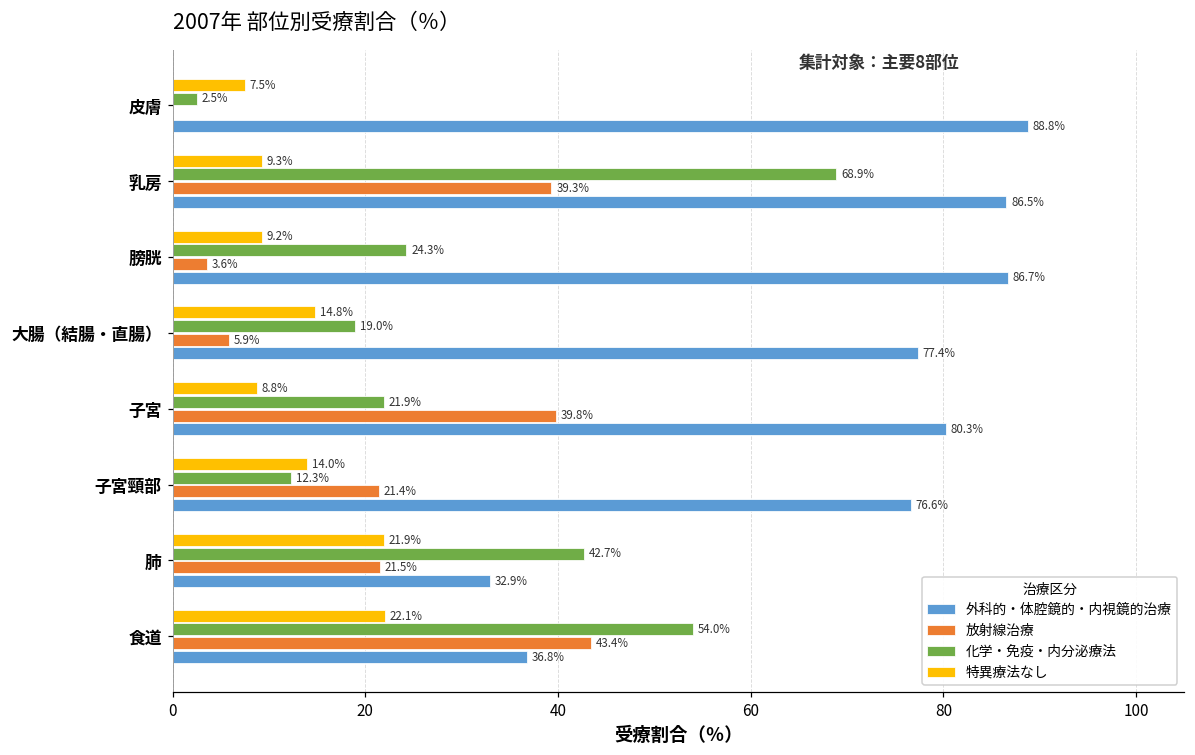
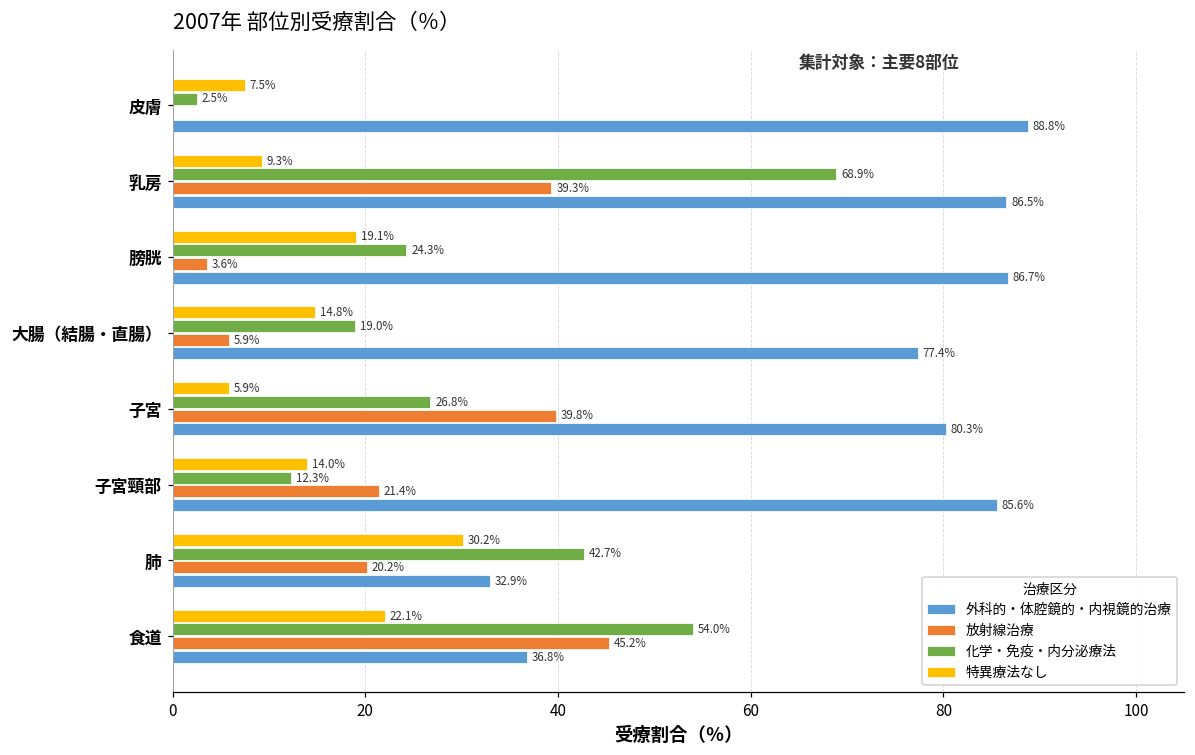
  {
    "外科的・体腔鏡的・内視鏡的治療": {
      "皮膚": "88.8%",
      "乳房": "86.5%",
      "膀胱": "86.7%",
      "大腸（結腸・直腸）": "77.4%",
      "子宮": "80.3%",
-     "子宮頸部": "76.6%",
+     "子宮頸部": "85.6%",
      "肺": "32.9%",
      "食道": "36.8%"
    },
    "放射線治療": {
      "乳房": "39.3%",
      "膀胱": "3.6%",
      "大腸（結腸・直腸）": "5.9%",
      "子宮": "39.8%",
      "子宮頸部": "21.4%",
-     "肺": "21.5%",
-     "食道": "43.4%"
+     "肺": "20.2%",
+     "食道": "45.2%"
    },
    "化学・免疫・内分泌療法": {
      "皮膚": "2.5%",
      "乳房": "68.9%",
      "膀胱": "24.3%",
      "大腸（結腸・直腸）": "19.0%",
-     "子宮": "21.9%",
+     "子宮": "26.8%",
      "子宮頸部": "12.3%",
      "肺": "42.7%",
      "食道": "54.0%"
    },
    "特異療法なし": {
      "皮膚": "7.5%",
      "乳房": "9.3%",
-     "膀胱": "9.2%",
+     "膀胱": "19.1%",
      "大腸（結腸・直腸）": "14.8%",
-     "子宮": "8.8%",
+     "子宮": "5.9%",
      "子宮頸部": "14.0%",
-     "肺": "21.9%",
+     "肺": "30.2%",
      "食道": "22.1%"
    }
  }
